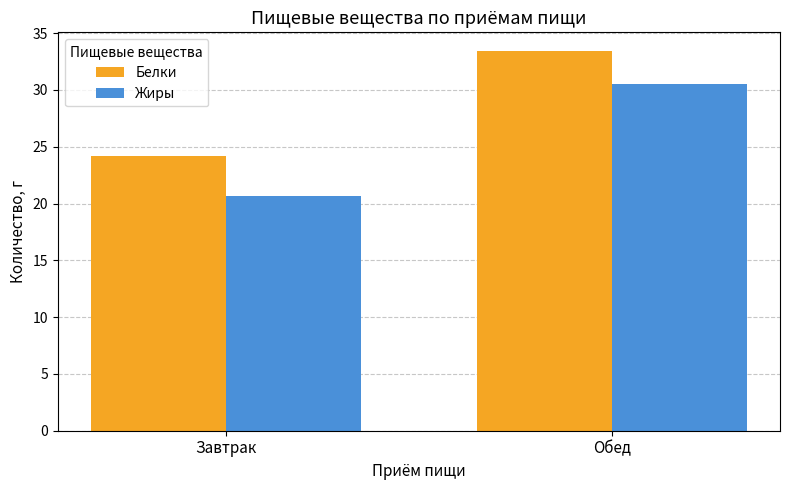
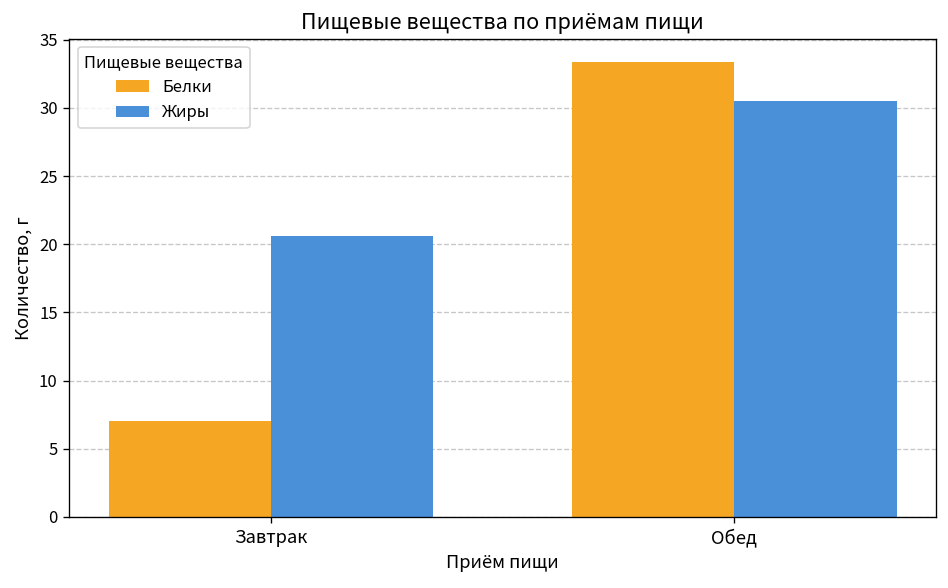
  {
    "Белки": {
-     "Завтрак": 24.2,
+     "Завтрак": 7.0,
      "Обед": 33.4
    },
    "Жиры": {
      "Завтрак": 20.6,
      "Обед": 30.5
    }
  }
